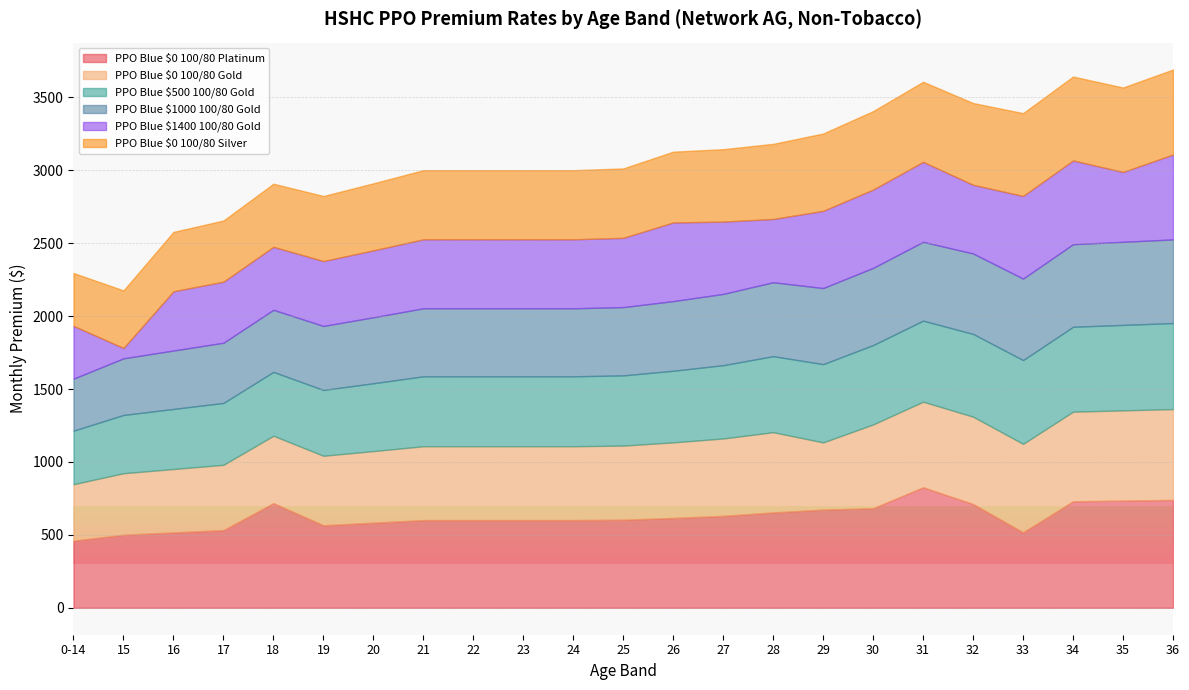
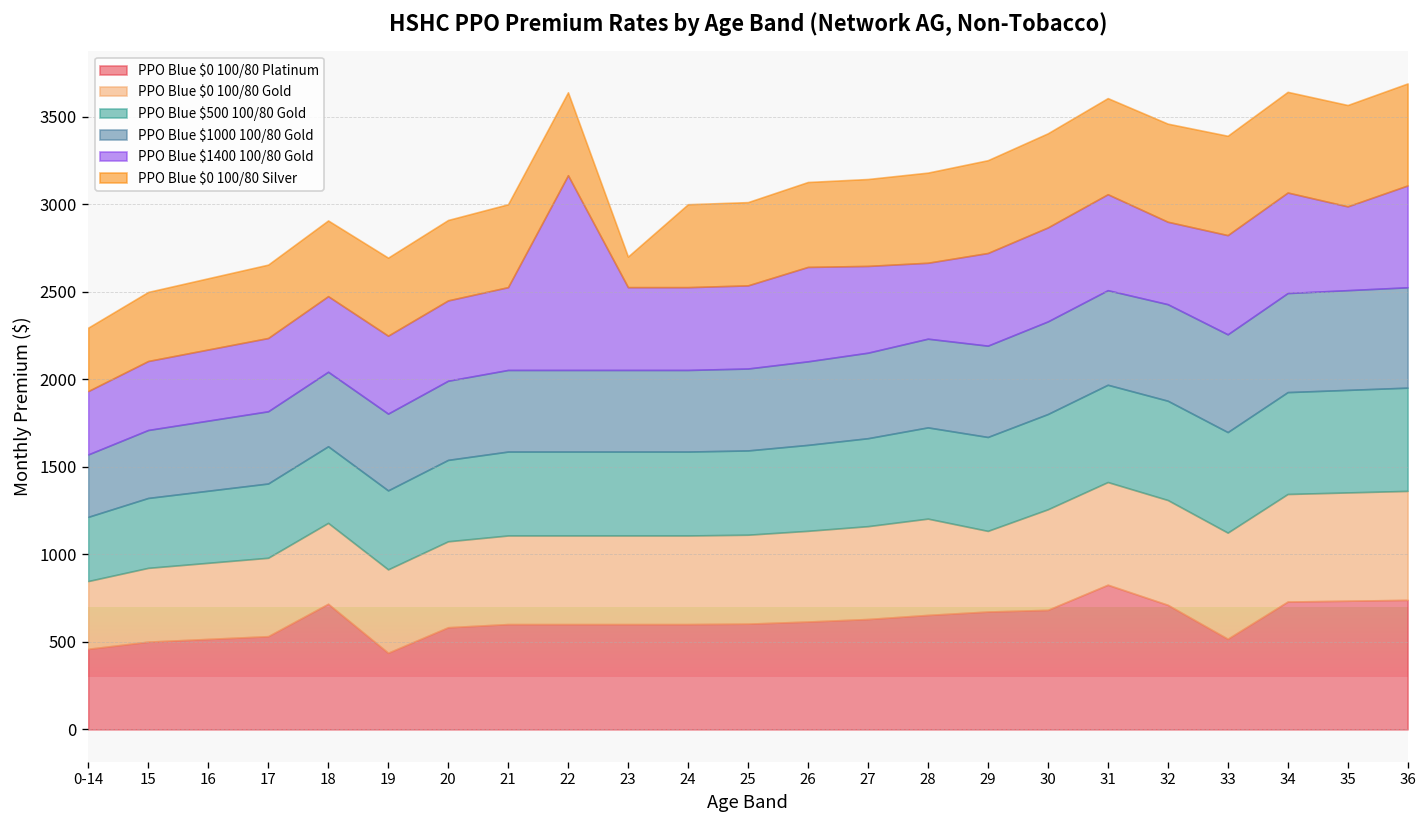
  {
    "PPO Blue $0 100/80 Platinum": {
      "0-14": 460,
      "15": 500,
      "16": 520,
      "17": 530,
      "18": 720,
-     "19": 570,
+     "19": 440,
      "20": 580,
      "21": 600,
      "22": 600,
      "23": 600,
      "24": 600,
      "25": 600,
      "26": 620,
      "27": 630,
      "28": 650,
      "29": 670,
      "30": 680,
      "31": 830,
      "32": 710,
      "33": 520,
      "34": 730,
      "35": 730,
      "36": 740
    },
    "PPO Blue $0 100/80 Gold": {
      "0-14": 390,
      "15": 420,
      "16": 430,
      "17": 450,
      "18": 460,
      "19": 480,
      "20": 490,
      "21": 510,
      "22": 510,
      "23": 510,
      "24": 510,
      "25": 510,
      "26": 520,
      "27": 530,
      "28": 550,
      "29": 460,
      "30": 570,
      "31": 590,
      "32": 600,
      "33": 610,
      "34": 610,
      "35": 620,
      "36": 620
    },
    "PPO Blue $1400 100/80 Gold": {
      "0-14": 360,
-     "15": 70,
+     "15": 390,
      "16": 410,
      "17": 420,
      "18": 430,
      "19": 450,
      "20": 460,
      "21": 470,
-     "22": 470,
+     "22": 1110,
      "23": 470,
      "24": 470,
      "25": 470,
      "26": 540,
      "27": 500,
      "28": 430,
      "29": 530,
      "30": 540,
      "31": 550,
      "32": 470,
      "33": 570,
      "34": 570,
      "35": 480,
      "36": 580
    },
    "PPO Blue $0 100/80 Silver": {
      "0-14": 360,
      "15": 390,
      "16": 410,
      "17": 420,
      "18": 430,
      "19": 450,
      "20": 460,
      "21": 470,
      "22": 470,
-     "23": 470,
+     "23": 170,
      "24": 470,
      "25": 480,
      "26": 490,
      "27": 500,
      "28": 520,
      "29": 530,
      "30": 540,
      "31": 550,
      "32": 560,
      "33": 570,
      "34": 580,
      "35": 580,
      "36": 580
    }
  }
